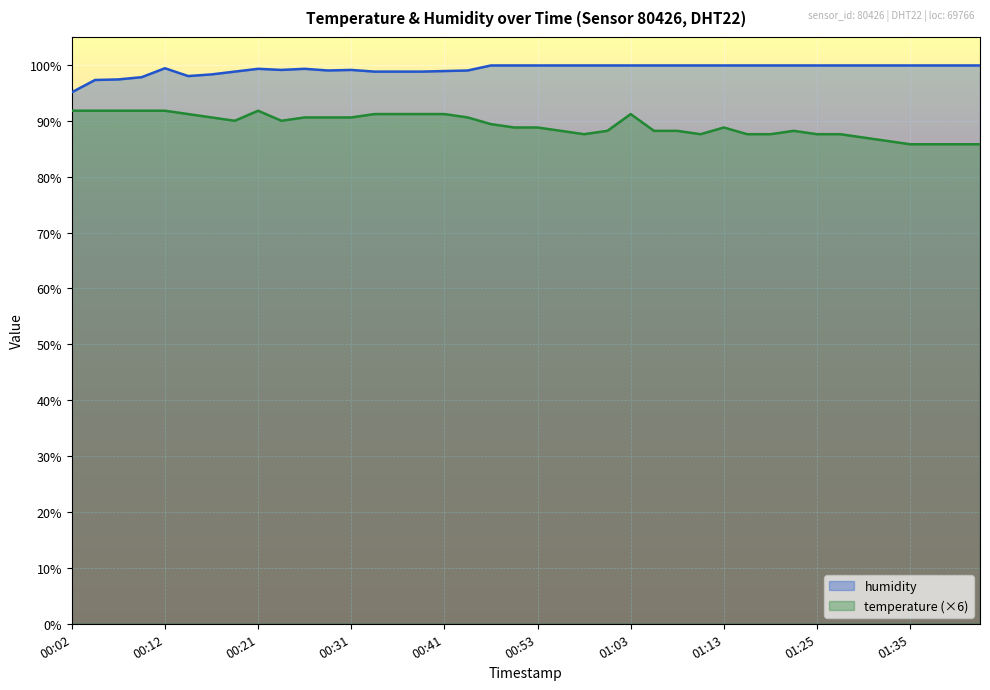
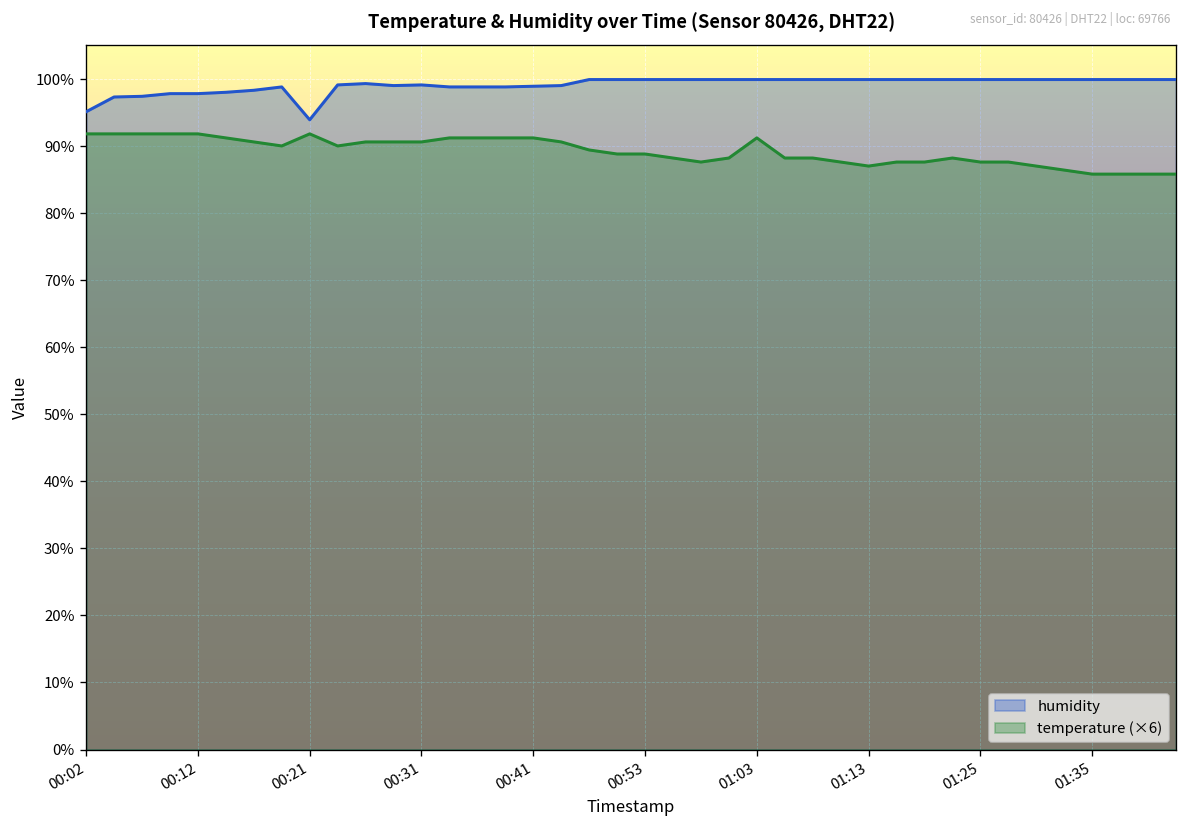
  {
    "humidity": {
      "00:02": "95%",
-     "00:12": "99%",
-     "00:21": "99%",
+     "00:12": "98%",
+     "00:21": "94%",
      "00:31": "99%",
      "00:41": "99%",
      "00:53": "100%",
      "01:03": "100%",
      "01:13": "100%",
      "01:25": "100%",
      "01:35": "100%"
    },
    "temperature (×6)": {
      "00:02": "92%",
      "00:12": "92%",
      "00:21": "92%",
      "00:31": "91%",
      "00:41": "91%",
      "00:53": "89%",
      "01:03": "91%",
-     "01:13": "89%",
+     "01:13": "87%",
      "01:25": "88%",
      "01:35": "86%"
    }
  }
